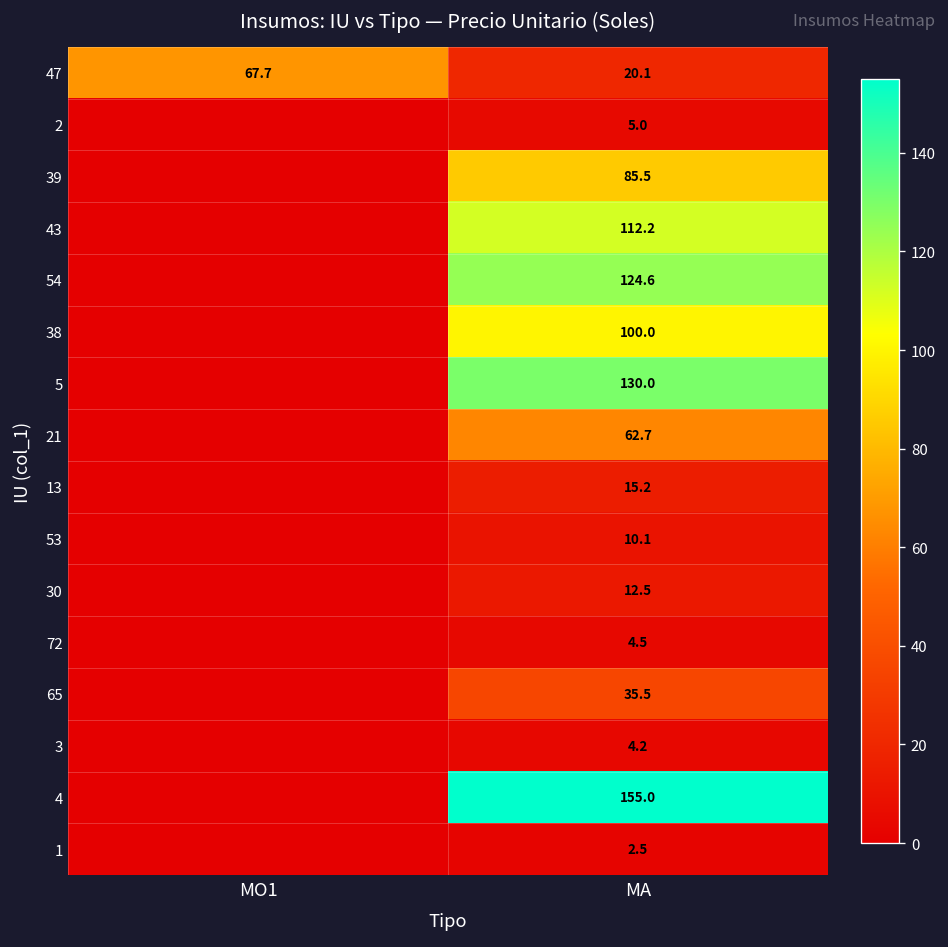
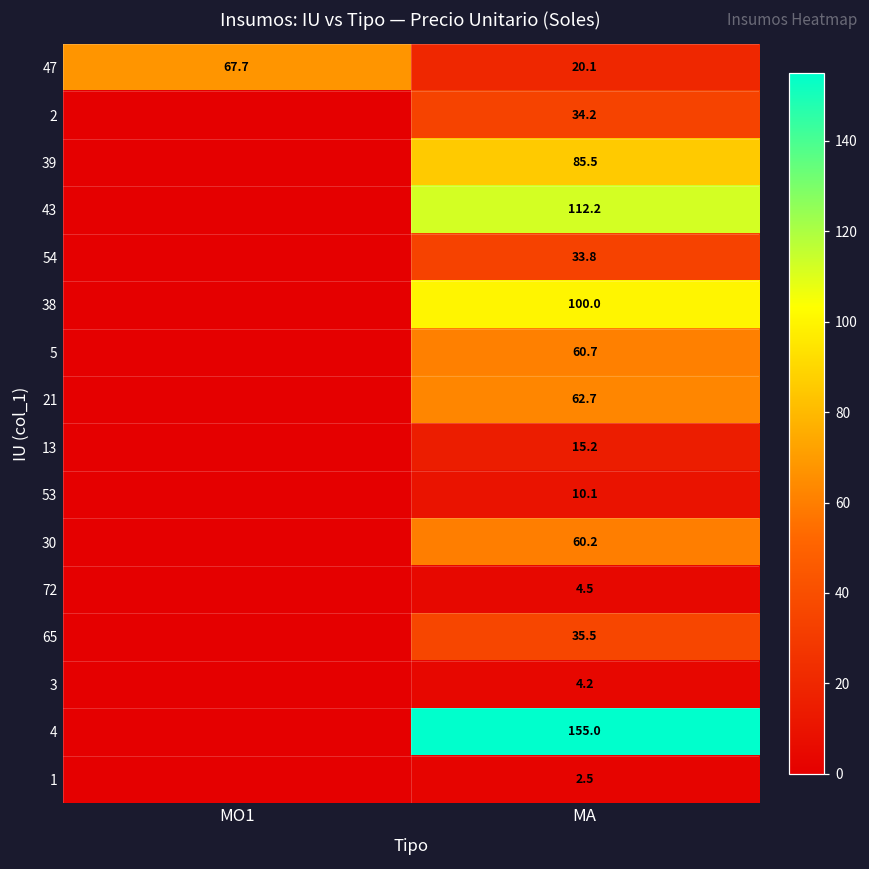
  {
    "47": {
      "MO1": 67.7,
      "MA": 20.1
    },
    "2": {
-     "MA": 5.0
+     "MA": 34.2
    },
    "39": {
      "MA": 85.5
    },
    "43": {
      "MA": 112.2
    },
    "54": {
-     "MA": 124.6
+     "MA": 33.8
    },
    "38": {
      "MA": 100.0
    },
    "5": {
-     "MA": 130.0
+     "MA": 60.7
    },
    "21": {
      "MA": 62.7
    },
    "13": {
      "MA": 15.2
    },
    "53": {
      "MA": 10.1
    },
    "30": {
-     "MA": 12.5
+     "MA": 60.2
    },
    "72": {
      "MA": 4.5
    },
    "65": {
      "MA": 35.5
    },
    "3": {
      "MA": 4.2
    },
    "4": {
      "MA": 155.0
    },
    "1": {
      "MA": 2.5
    }
  }
